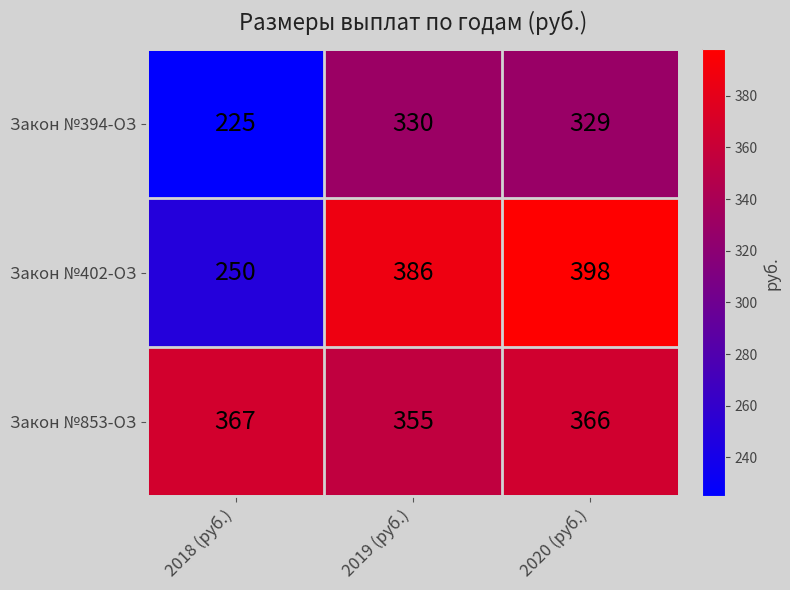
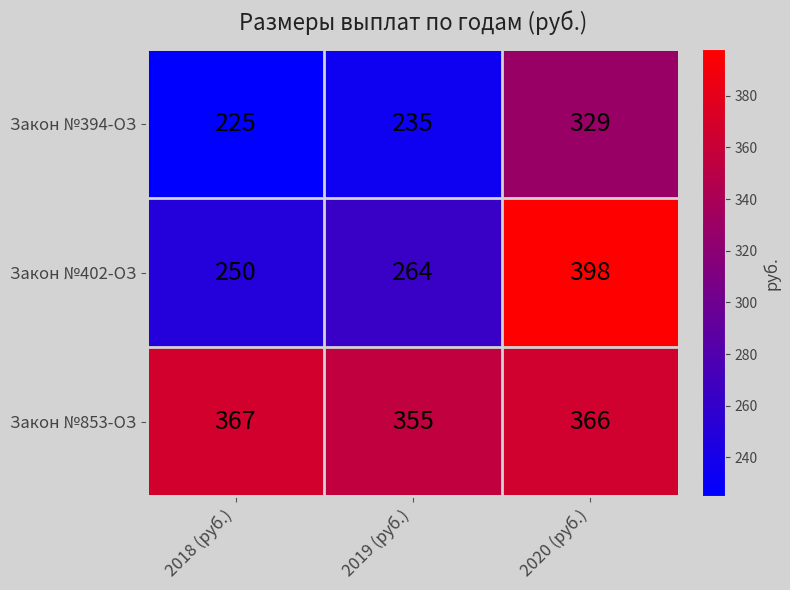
  {
    "Закон №394-ОЗ": {
      "2018 (руб.)": 225,
-     "2019 (руб.)": 330,
+     "2019 (руб.)": 235,
      "2020 (руб.)": 329
    },
    "Закон №402-ОЗ": {
      "2018 (руб.)": 250,
-     "2019 (руб.)": 386,
+     "2019 (руб.)": 264,
      "2020 (руб.)": 398
    },
    "Закон №853-ОЗ": {
      "2018 (руб.)": 367,
      "2019 (руб.)": 355,
      "2020 (руб.)": 366
    }
  }
